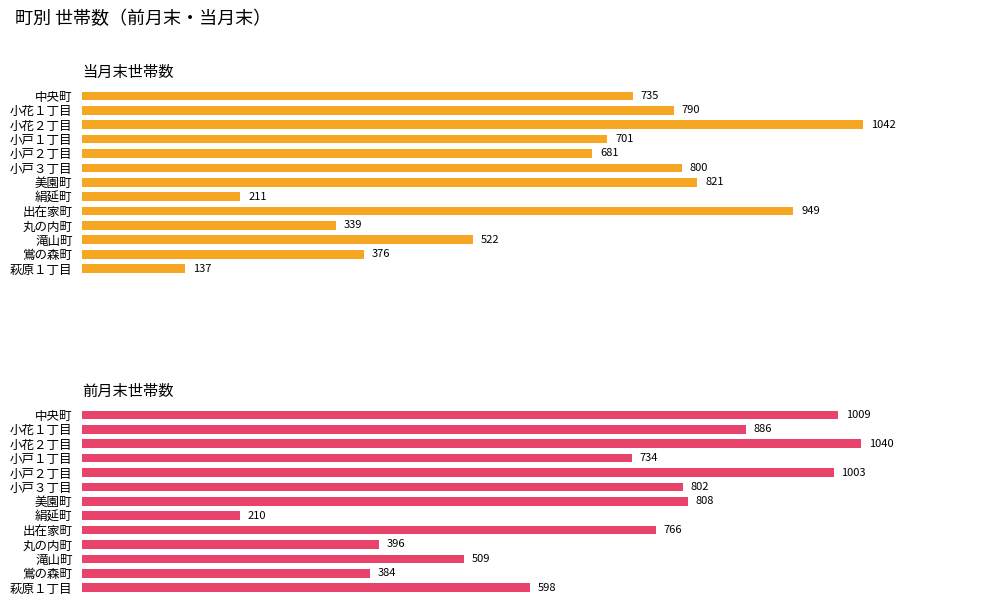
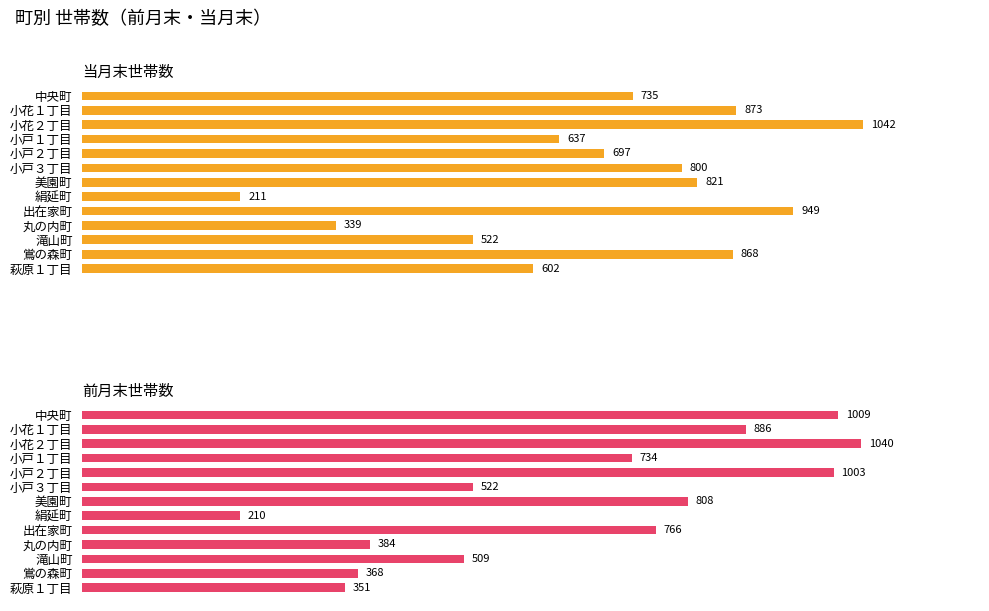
  {
    "当月末世帯数": {
      "中央町": 735,
-     "小花１丁目": 790,
+     "小花１丁目": 873,
      "小花２丁目": 1042,
-     "小戸１丁目": 701,
-     "小戸２丁目": 681,
+     "小戸１丁目": 637,
+     "小戸２丁目": 697,
      "小戸３丁目": 800,
      "美園町": 821,
      "絹延町": 211,
      "出在家町": 949,
      "丸の内町": 339,
      "滝山町": 522,
-     "鴬の森町": 376,
-     "萩原１丁目": 137
+     "鴬の森町": 868,
+     "萩原１丁目": 602
    },
    "前月末世帯数": {
      "中央町": 1009,
      "小花１丁目": 886,
      "小花２丁目": 1040,
      "小戸１丁目": 734,
      "小戸２丁目": 1003,
-     "小戸３丁目": 802,
+     "小戸３丁目": 522,
      "美園町": 808,
      "絹延町": 210,
      "出在家町": 766,
-     "丸の内町": 396,
+     "丸の内町": 384,
      "滝山町": 509,
-     "鴬の森町": 384,
-     "萩原１丁目": 598
+     "鴬の森町": 368,
+     "萩原１丁目": 351
    }
  }
